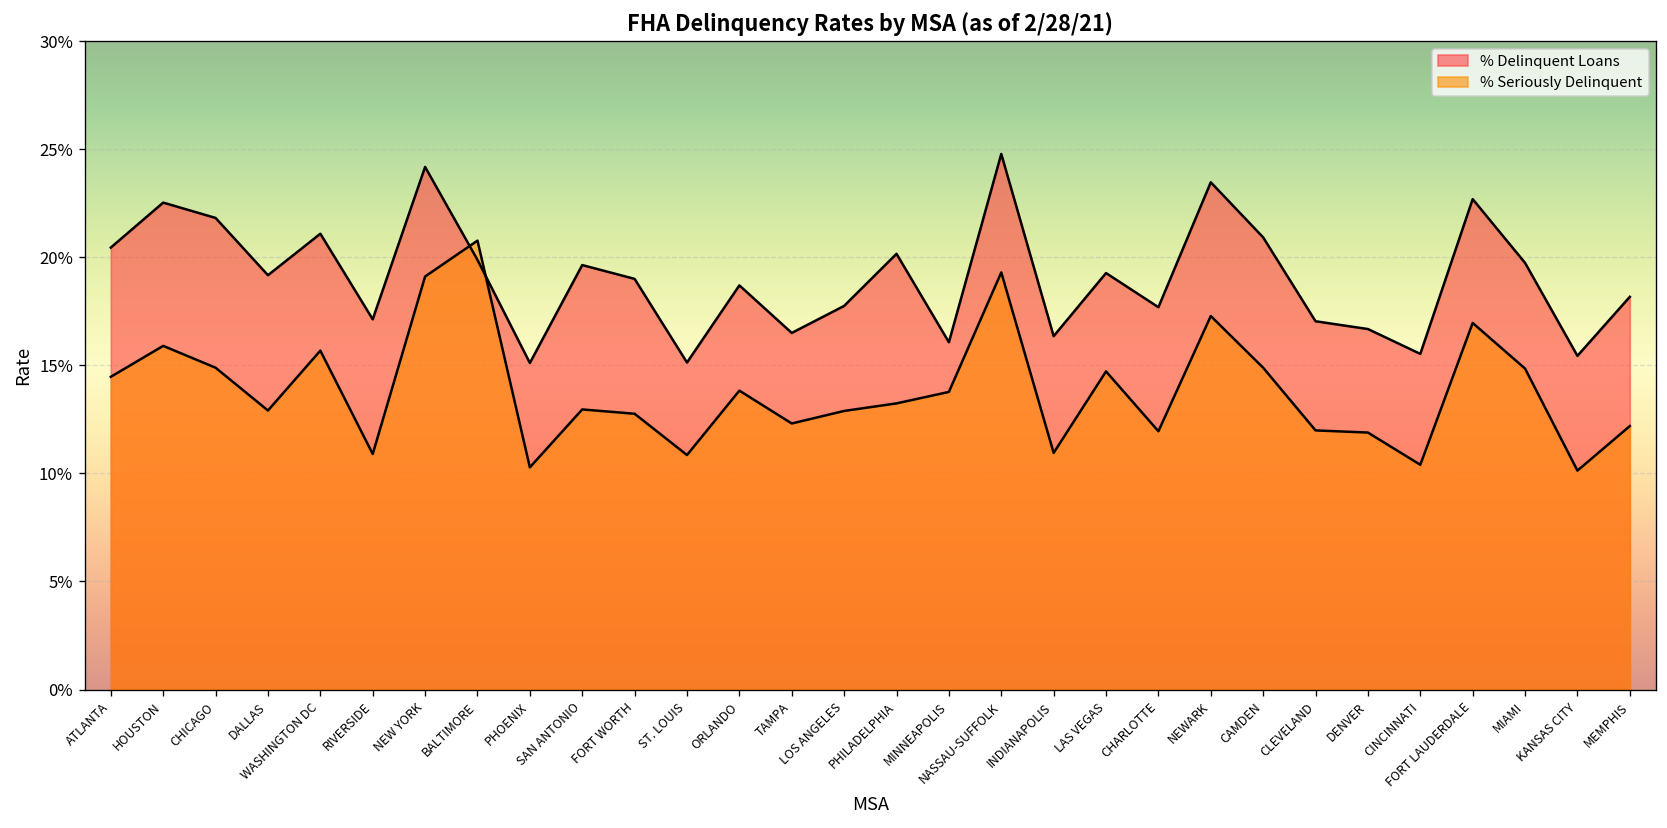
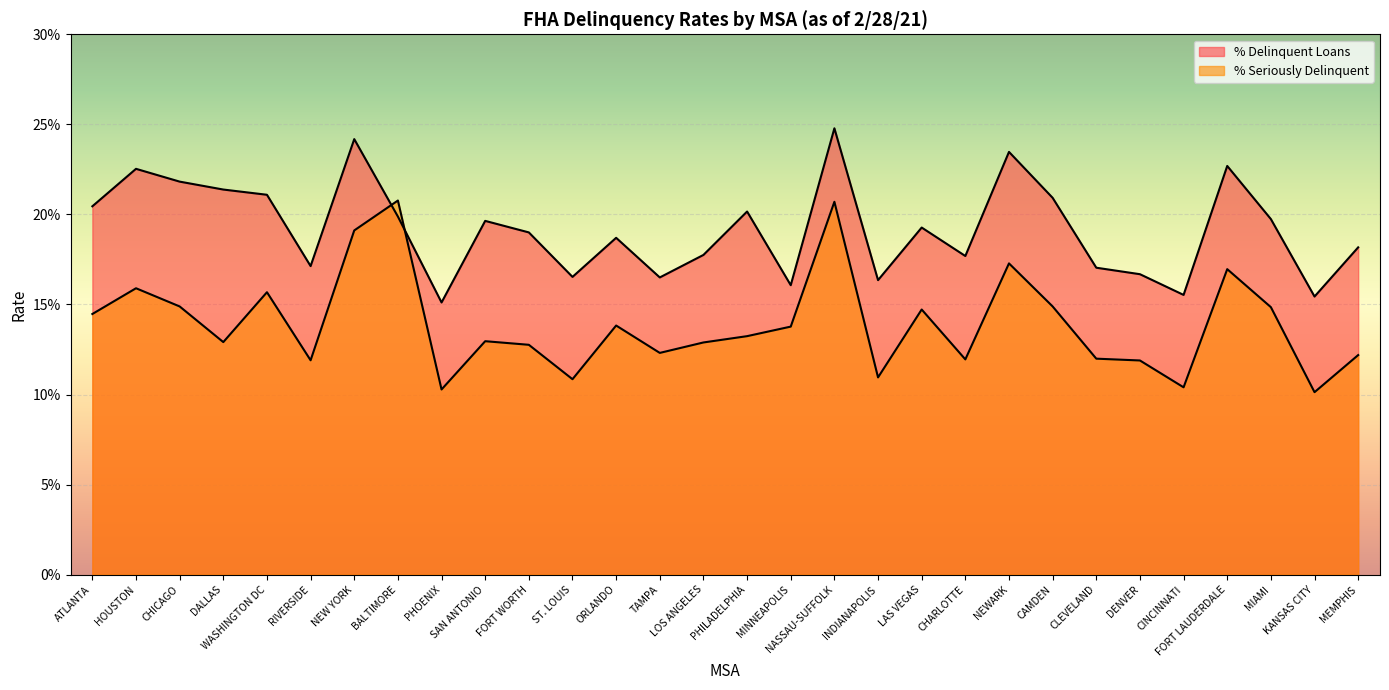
  {
    "% Delinquent Loans": {
      "ATLANTA": "20.5%",
      "HOUSTON": "22.5%",
      "CHICAGO": "21.8%",
-     "DALLAS": "19.2%",
+     "DALLAS": "21.4%",
      "WASHINGTON DC": "21.1%",
      "RIVERSIDE": "17.1%",
      "NEW YORK": "24.2%",
      "BALTIMORE": "19.9%",
      "PHOENIX": "15.1%",
      "SAN ANTONIO": "19.6%",
      "FORT WORTH": "19.0%",
-     "ST. LOUIS": "15.1%",
+     "ST. LOUIS": "16.5%",
      "ORLANDO": "18.7%",
      "TAMPA": "16.5%",
      "LOS ANGELES": "17.8%",
      "PHILADELPHIA": "20.2%",
      "MINNEAPOLIS": "16.1%",
      "NASSAU-SUFFOLK": "24.8%",
      "INDIANAPOLIS": "16.4%",
      "LAS VEGAS": "19.3%",
      "CHARLOTTE": "17.7%",
      "NEWARK": "23.5%",
      "CAMDEN": "20.9%",
      "CLEVELAND": "17.0%",
      "DENVER": "16.7%",
      "CINCINNATI": "15.5%",
      "FORT LAUDERDALE": "22.7%",
      "MIAMI": "19.7%",
      "KANSAS CITY": "15.4%",
      "MEMPHIS": "18.2%"
    },
    "% Seriously Delinquent": {
      "ATLANTA": "14.5%",
      "HOUSTON": "15.9%",
      "CHICAGO": "14.9%",
      "DALLAS": "12.9%",
      "WASHINGTON DC": "15.7%",
-     "RIVERSIDE": "10.9%",
+     "RIVERSIDE": "11.9%",
      "NEW YORK": "19.1%",
      "BALTIMORE": "20.8%",
      "PHOENIX": "10.3%",
      "SAN ANTONIO": "13.0%",
      "FORT WORTH": "12.8%",
      "ST. LOUIS": "10.9%",
      "ORLANDO": "13.8%",
      "TAMPA": "12.3%",
      "LOS ANGELES": "12.9%",
      "PHILADELPHIA": "13.2%",
      "MINNEAPOLIS": "13.8%",
-     "NASSAU-SUFFOLK": "19.3%",
+     "NASSAU-SUFFOLK": "20.7%",
      "INDIANAPOLIS": "11.0%",
      "LAS VEGAS": "14.7%",
      "CHARLOTTE": "12.0%",
      "NEWARK": "17.3%",
      "CAMDEN": "14.9%",
      "CLEVELAND": "12.0%",
      "DENVER": "11.9%",
      "CINCINNATI": "10.4%",
      "FORT LAUDERDALE": "17.0%",
      "MIAMI": "14.9%",
      "KANSAS CITY": "10.1%",
      "MEMPHIS": "12.2%"
    }
  }
